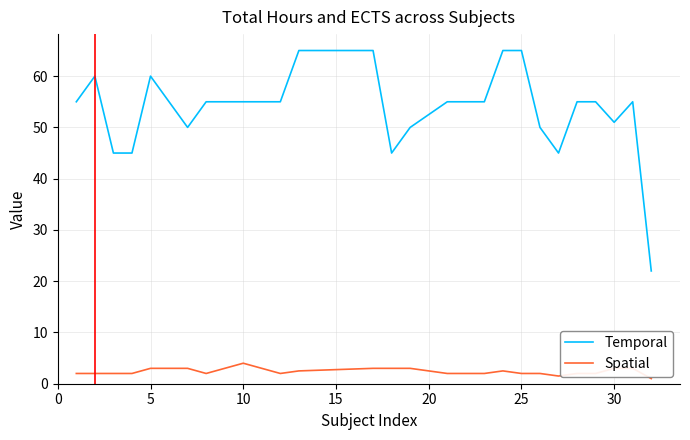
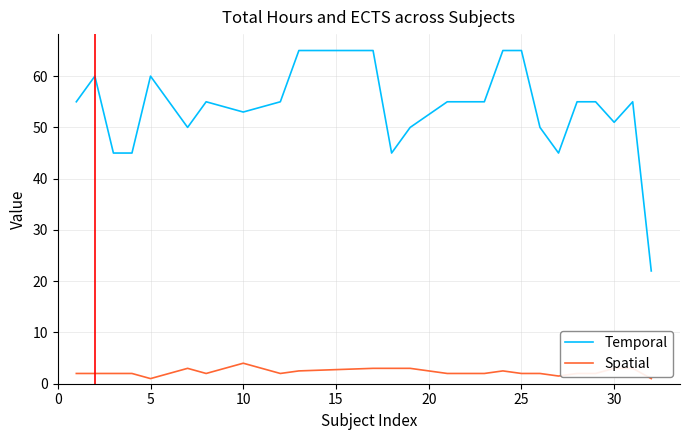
  {
    "Temporal": {
      "5": 60,
-     "10": 55,
+     "10": 53,
      "25": 65,
      "30": 51
    },
    "Spatial": {
-     "5": 3,
+     "5": 1,
      "10": 4,
      "25": 2
    }
  }
